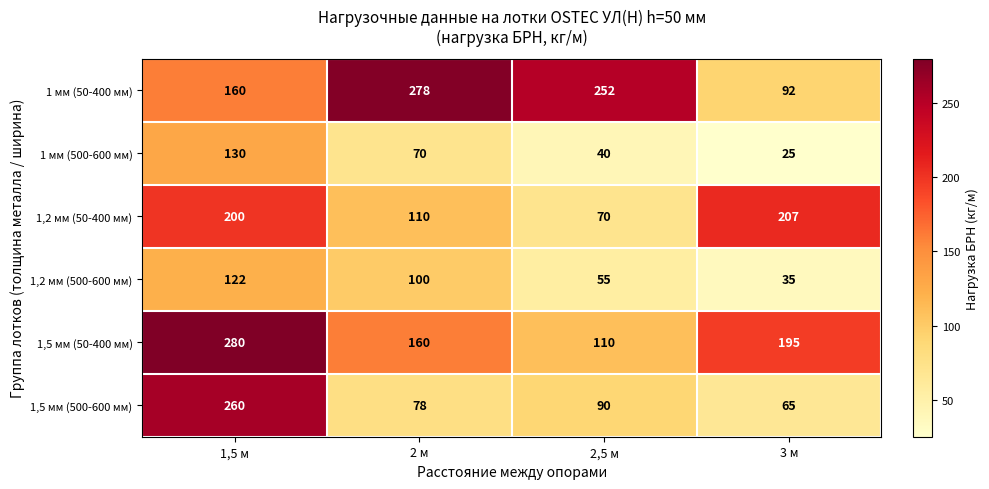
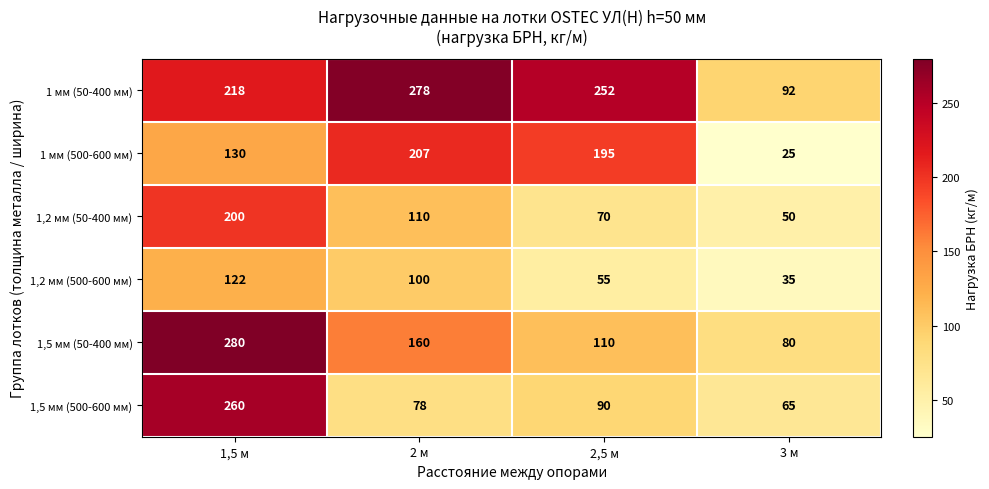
  {
    "1 мм (50-400 мм)": {
-     "1,5 м": 160,
+     "1,5 м": 218,
      "2 м": 278,
      "2,5 м": 252,
      "3 м": 92
    },
    "1 мм (500-600 мм)": {
      "1,5 м": 130,
-     "2 м": 70,
-     "2,5 м": 40,
+     "2 м": 207,
+     "2,5 м": 195,
      "3 м": 25
    },
    "1,2 мм (50-400 мм)": {
      "1,5 м": 200,
      "2 м": 110,
      "2,5 м": 70,
-     "3 м": 207
+     "3 м": 50
    },
    "1,2 мм (500-600 мм)": {
      "1,5 м": 122,
      "2 м": 100,
      "2,5 м": 55,
      "3 м": 35
    },
    "1,5 мм (50-400 мм)": {
      "1,5 м": 280,
      "2 м": 160,
      "2,5 м": 110,
-     "3 м": 195
+     "3 м": 80
    },
    "1,5 мм (500-600 мм)": {
      "1,5 м": 260,
      "2 м": 78,
      "2,5 м": 90,
      "3 м": 65
    }
  }
